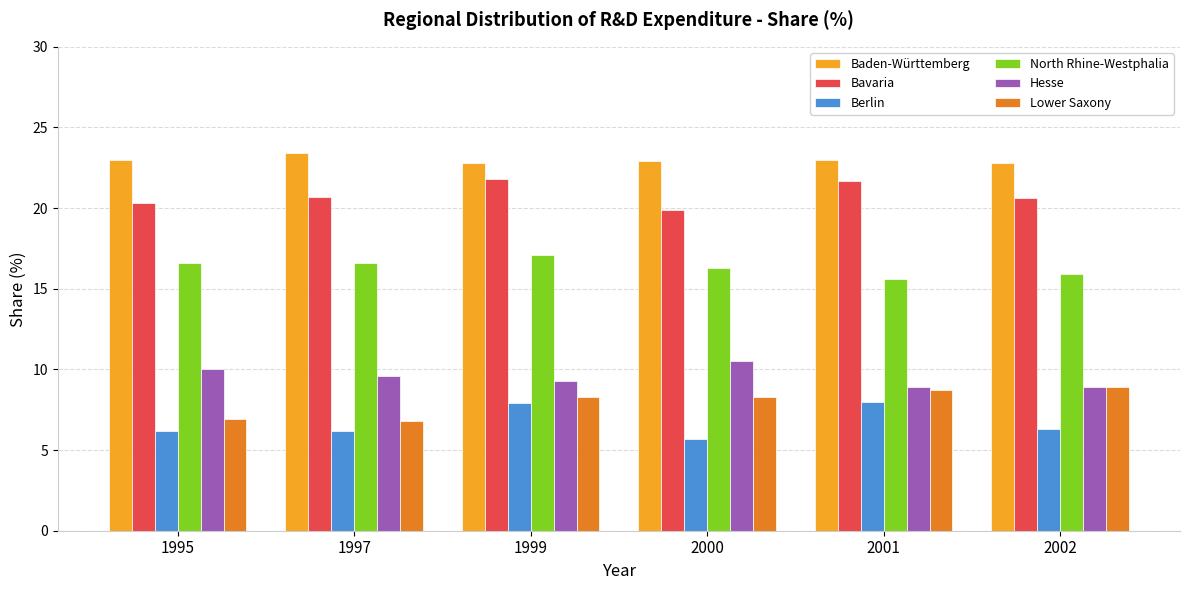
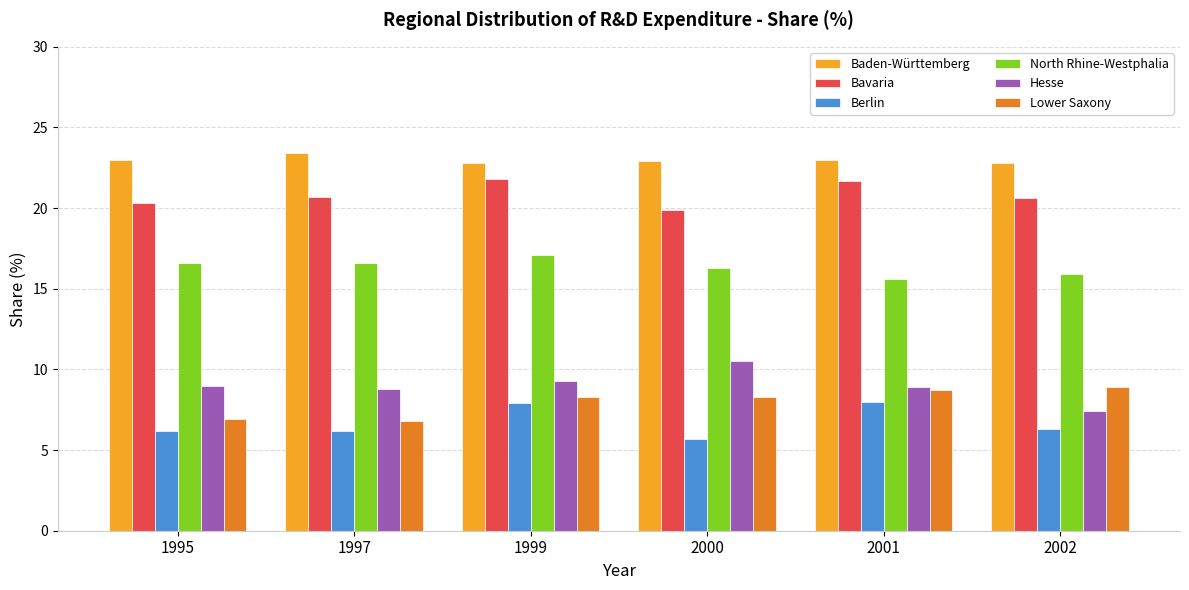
  {
    "Bavaria": {
      "1995": 20.3,
      "1997": 20.7,
      "1999": 21.8,
      "2000": 19.9,
      "2001": 21.7,
      "2002": 20.6
    },
    "Berlin": {
      "1995": 6.2,
      "1997": 6.2,
      "1999": 7.9,
      "2000": 5.7,
      "2001": 8.0,
      "2002": 6.3
    },
    "North Rhine-Westphalia": {
      "1995": 16.6,
      "1997": 16.6,
      "1999": 17.1,
      "2000": 16.3,
      "2001": 15.6,
      "2002": 15.9
    },
    "Hesse": {
-     "1995": 10,
-     "1997": 9.6,
+     "1995": 9,
+     "1997": 8.8,
      "1999": 9.3,
      "2000": 10.5,
      "2001": 8.9,
-     "2002": 8.9
+     "2002": 7.4
    }
  }
